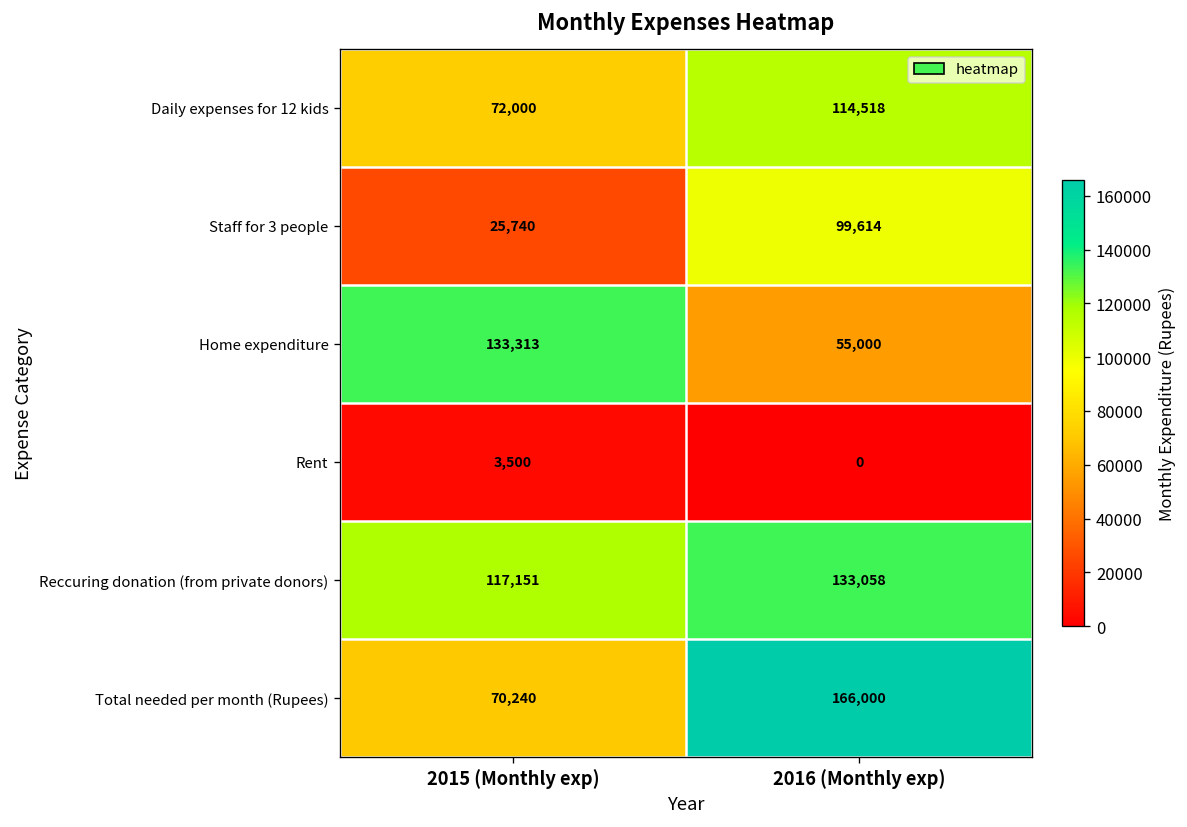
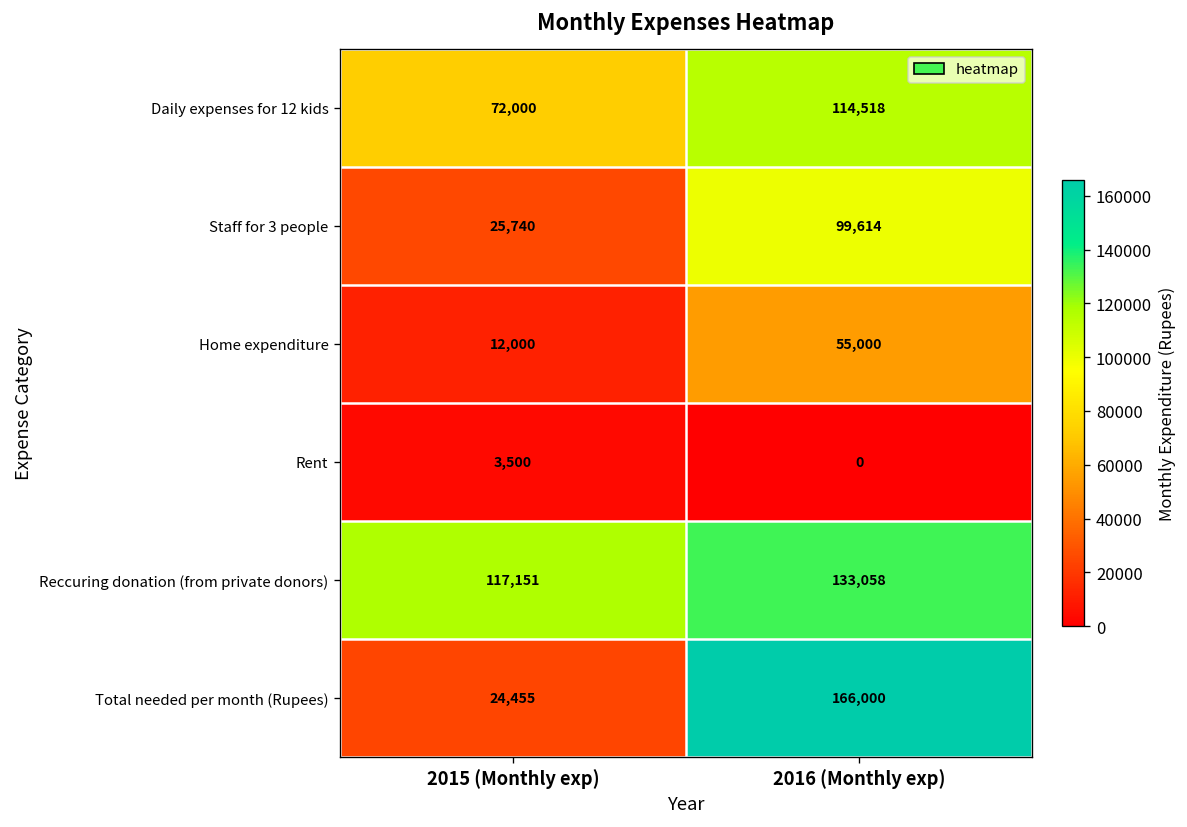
  {
    "Daily expenses for 12 kids": {
      "2015 (Monthly exp)": "72,000",
      "2016 (Monthly exp)": "114,518"
    },
    "Staff for 3 people": {
      "2015 (Monthly exp)": "25,740",
      "2016 (Monthly exp)": "99,614"
    },
    "Home expenditure": {
-     "2015 (Monthly exp)": "133,313",
+     "2015 (Monthly exp)": "12,000",
      "2016 (Monthly exp)": "55,000"
    },
    "Rent": {
      "2015 (Monthly exp)": "3,500",
      "2016 (Monthly exp)": "0"
    },
    "Reccuring donation (from private donors)": {
      "2015 (Monthly exp)": "117,151",
      "2016 (Monthly exp)": "133,058"
    },
    "Total needed per month (Rupees)": {
-     "2015 (Monthly exp)": "70,240",
+     "2015 (Monthly exp)": "24,455",
      "2016 (Monthly exp)": "166,000"
    }
  }
